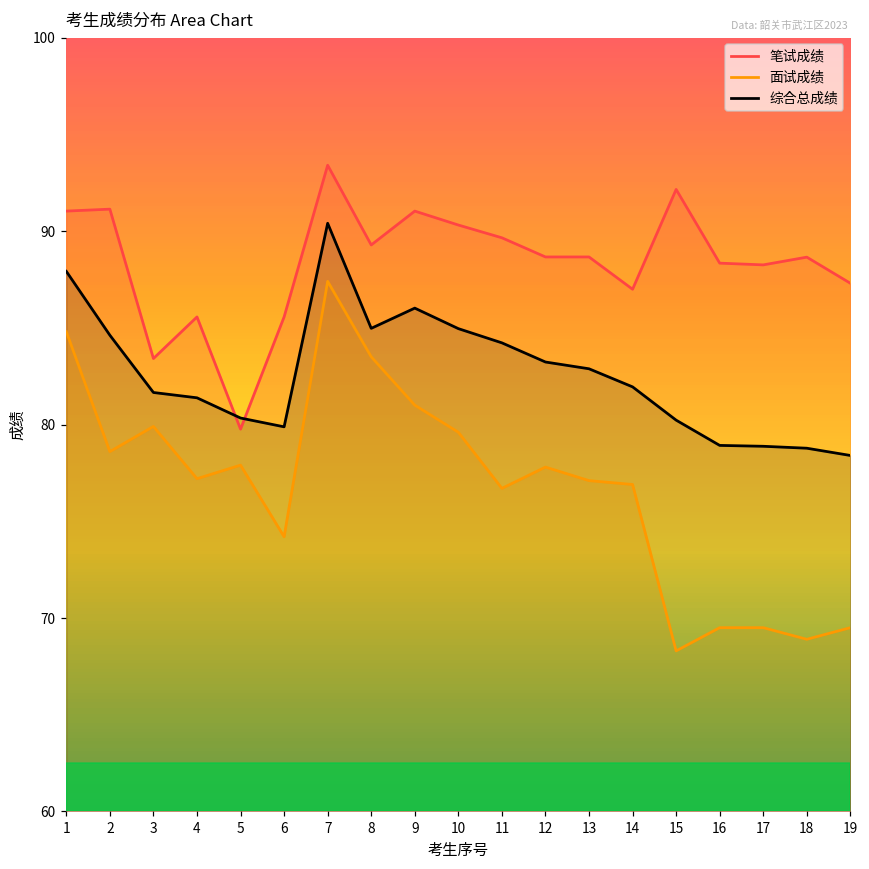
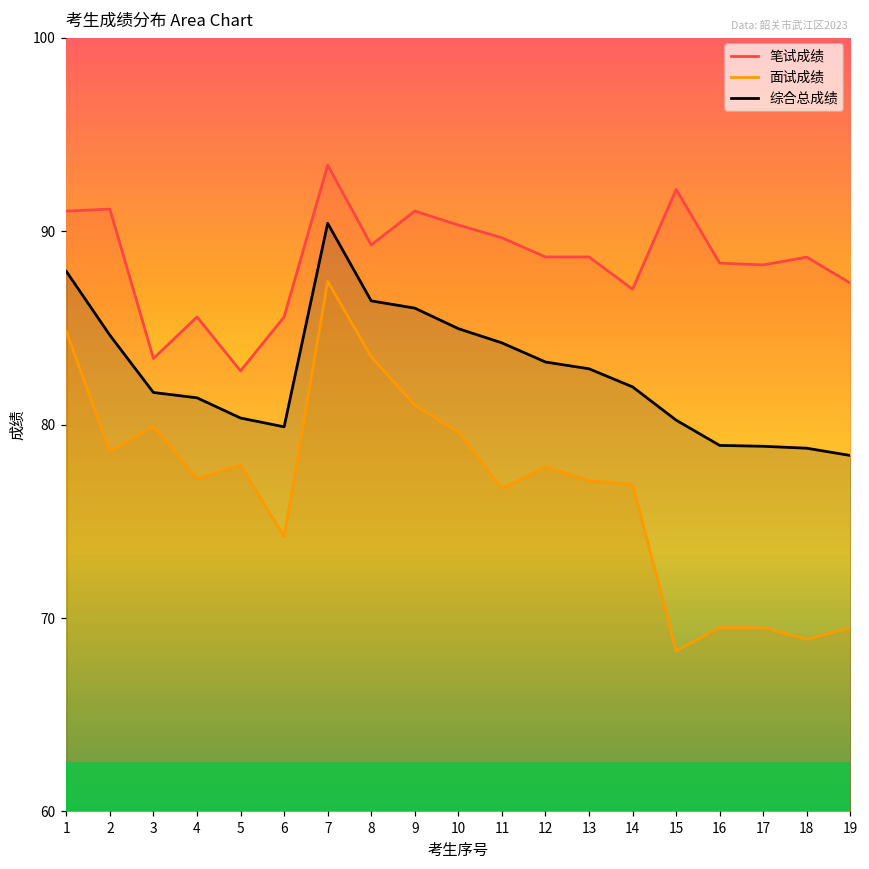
  {
    "笔试成绩": {
      "1": 91.0,
      "2": 91.1,
      "3": 83.4,
      "4": 85.6,
-     "5": 79.8,
+     "5": 82.8,
      "6": 85.6,
      "7": 93.4,
      "8": 89.3,
      "9": 91.0,
      "10": 90.3,
      "11": 89.7,
      "12": 88.7,
      "13": 88.7,
      "14": 87.0,
      "15": 92.2,
      "16": 88.3,
      "17": 88.3,
      "18": 88.7,
      "19": 87.3
    },
    "面试成绩": {
      "1": 84.8,
      "2": 78.6,
      "3": 79.9,
      "4": 77.2,
      "5": 77.9,
      "6": 74.2,
      "7": 87.4,
      "8": 83.5,
      "9": 81.0,
      "10": 79.6,
      "11": 76.7,
      "12": 77.8,
      "13": 77.1,
      "14": 76.9,
      "15": 68.3,
      "16": 69.5,
      "17": 69.5,
      "18": 68.9,
      "19": 69.5
    },
    "综合总成绩": {
      "1": 87.9,
      "2": 84.6,
      "3": 81.7,
      "4": 81.4,
      "5": 80.3,
      "6": 79.9,
      "7": 90.4,
-     "8": 85.0,
+     "8": 86.4,
      "9": 86.0,
      "10": 85.0,
      "11": 84.2,
      "12": 83.2,
      "13": 82.9,
      "14": 81.9,
      "15": 80.2,
      "16": 78.9,
      "17": 78.9,
      "18": 78.8,
      "19": 78.4
    }
  }
